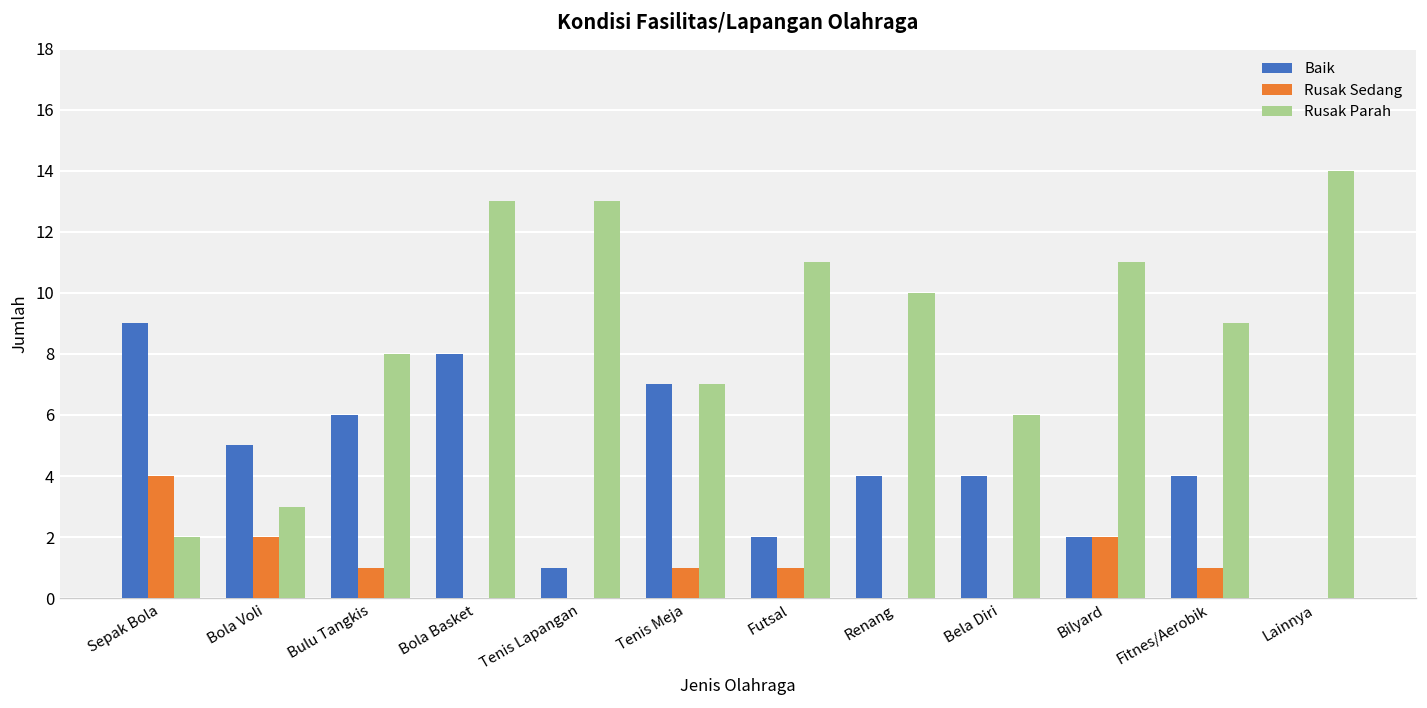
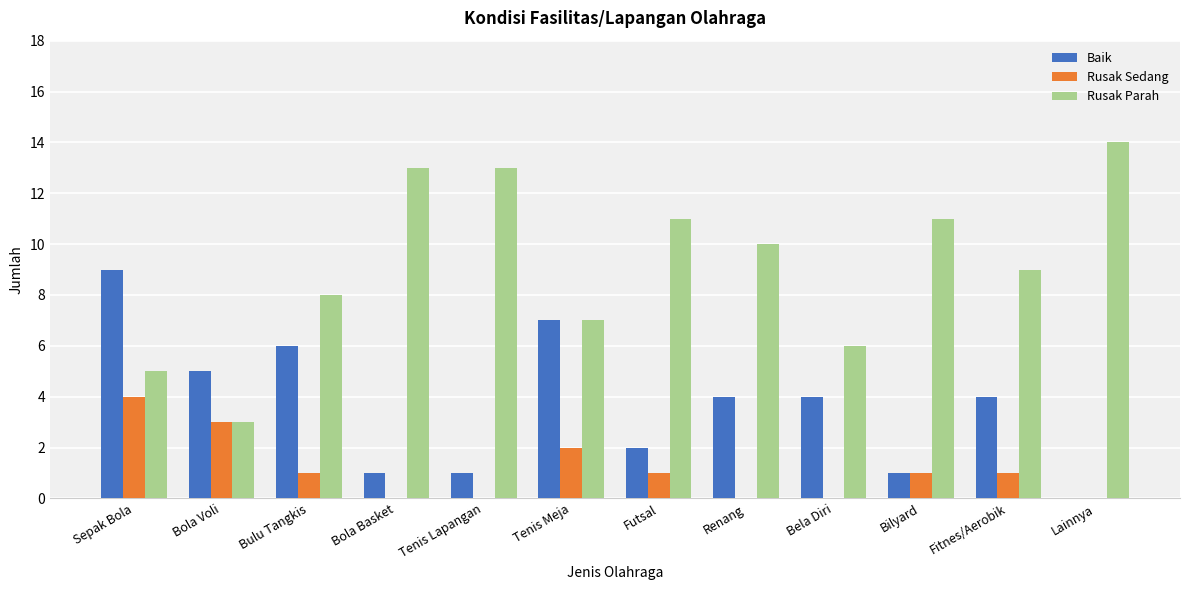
  {
    "Baik": {
      "Sepak Bola": 9,
      "Bola Voli": 5,
      "Bulu Tangkis": 6,
-     "Bola Basket": 8,
+     "Bola Basket": 1,
      "Tenis Lapangan": 1,
      "Tenis Meja": 7,
      "Futsal": 2,
      "Renang": 4,
      "Bela Diri": 4,
-     "Bilyard": 2,
+     "Bilyard": 1,
      "Fitnes/Aerobik": 4,
      "Lainnya": 0
    },
    "Rusak Sedang": {
      "Sepak Bola": 4,
-     "Bola Voli": 2,
+     "Bola Voli": 3,
      "Bulu Tangkis": 1,
      "Bola Basket": 0,
      "Tenis Lapangan": 0,
-     "Tenis Meja": 1,
+     "Tenis Meja": 2,
      "Futsal": 1,
      "Renang": 0,
      "Bela Diri": 0,
-     "Bilyard": 2,
+     "Bilyard": 1,
      "Fitnes/Aerobik": 1,
      "Lainnya": 0
    },
    "Rusak Parah": {
-     "Sepak Bola": 2,
+     "Sepak Bola": 5,
      "Bola Voli": 3,
      "Bulu Tangkis": 8,
      "Bola Basket": 13,
      "Tenis Lapangan": 13,
      "Tenis Meja": 7,
      "Futsal": 11,
      "Renang": 10,
      "Bela Diri": 6,
      "Bilyard": 11,
      "Fitnes/Aerobik": 9,
      "Lainnya": 14
    }
  }
